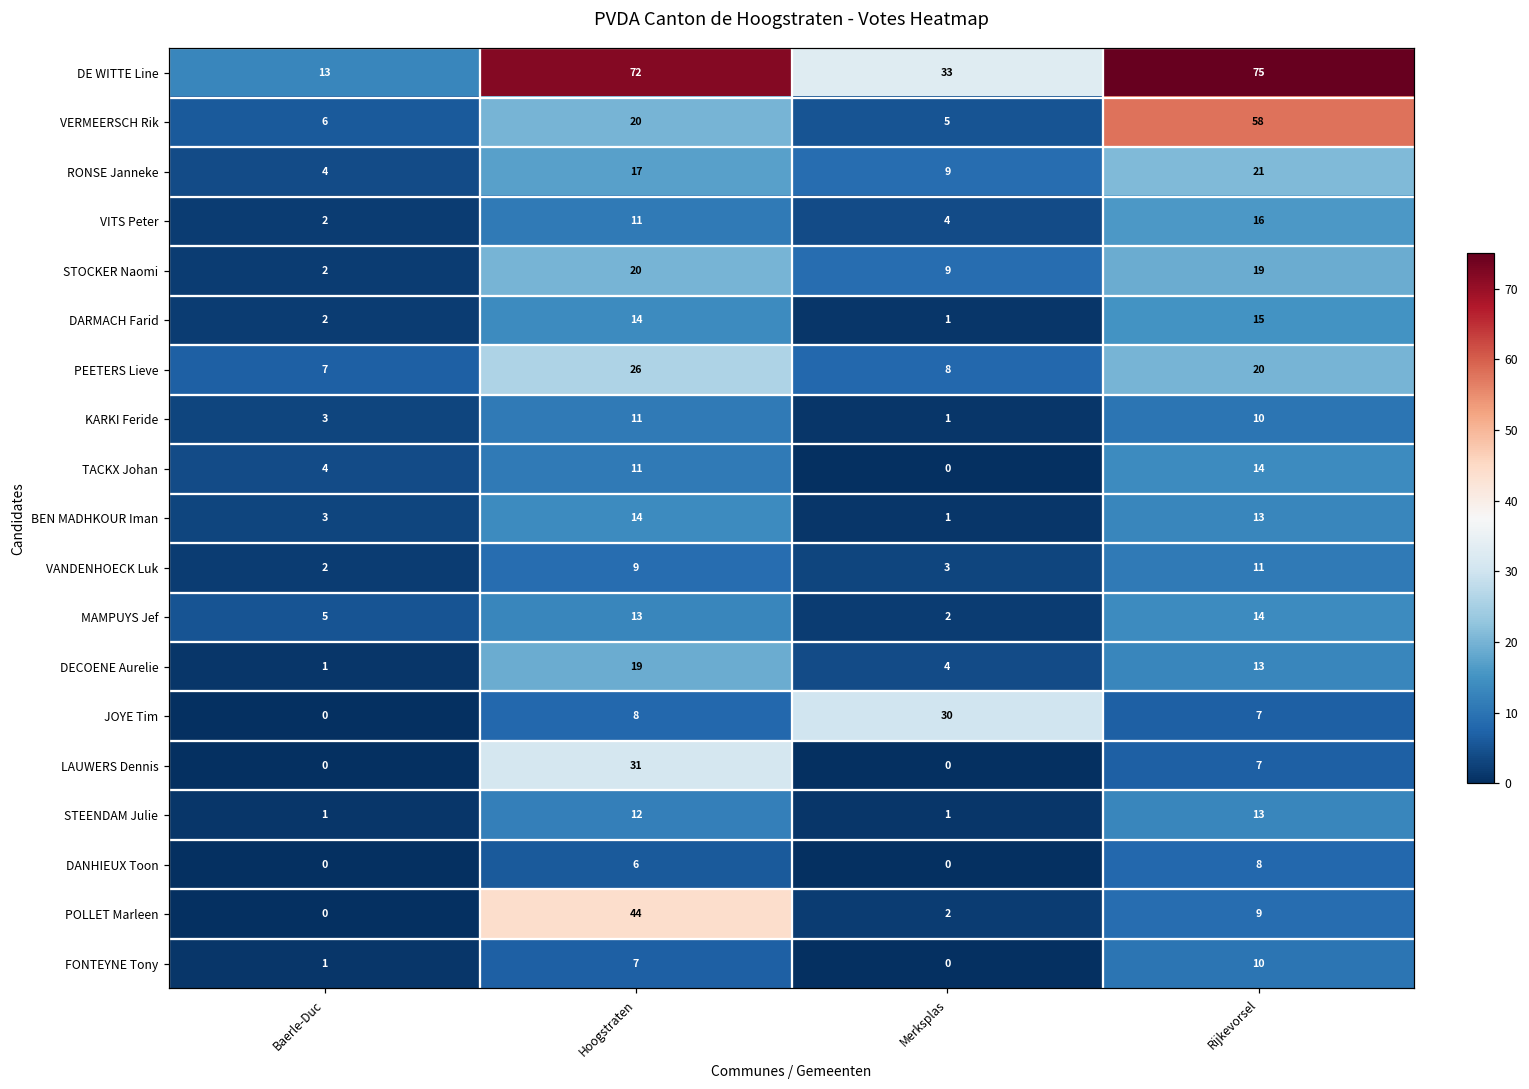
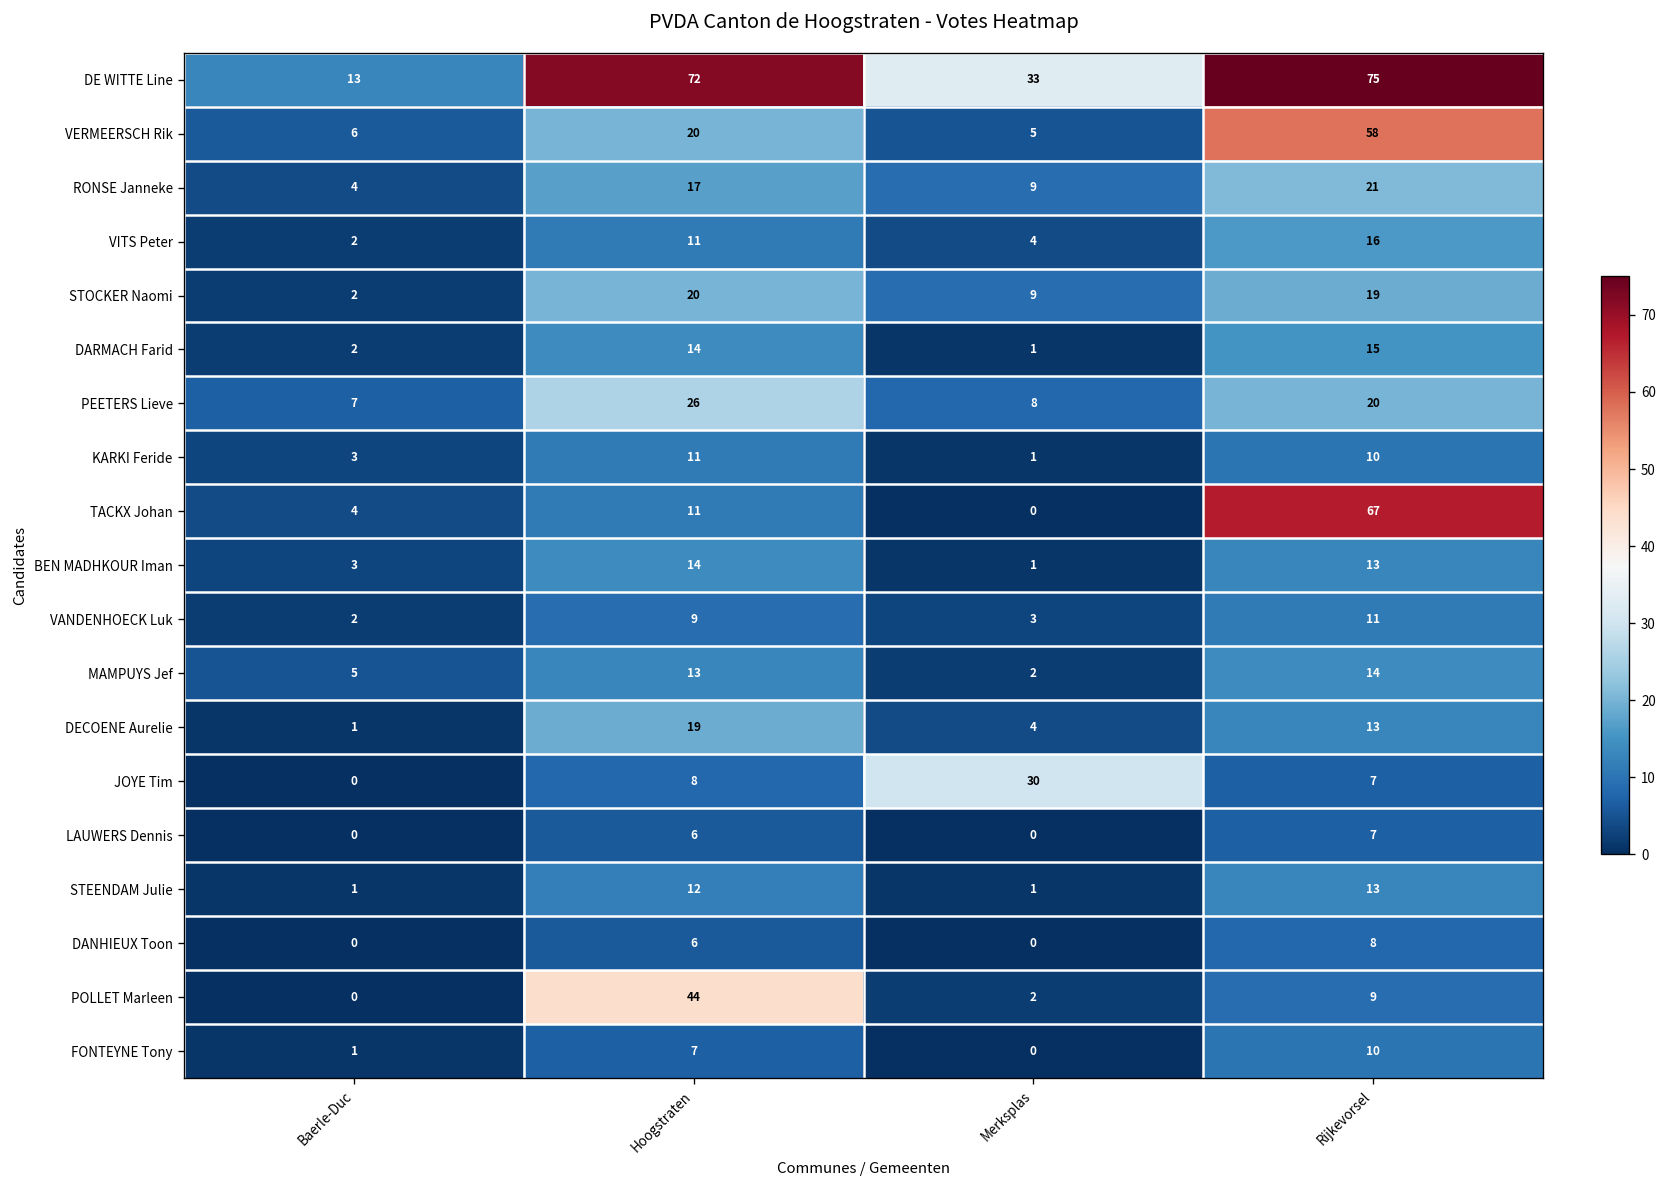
  {
    "DE WITTE Line": {
      "Baerle-Duc": 13,
      "Hoogstraten": 72,
      "Merksplas": 33,
      "Rijkevorsel": 75
    },
    "VERMEERSCH Rik": {
      "Baerle-Duc": 6,
      "Hoogstraten": 20,
      "Merksplas": 5,
      "Rijkevorsel": 58
    },
    "RONSE Janneke": {
      "Baerle-Duc": 4,
      "Hoogstraten": 17,
      "Merksplas": 9,
      "Rijkevorsel": 21
    },
    "VITS Peter": {
      "Baerle-Duc": 2,
      "Hoogstraten": 11,
      "Merksplas": 4,
      "Rijkevorsel": 16
    },
    "STOCKER Naomi": {
      "Baerle-Duc": 2,
      "Hoogstraten": 20,
      "Merksplas": 9,
      "Rijkevorsel": 19
    },
    "DARMACH Farid": {
      "Baerle-Duc": 2,
      "Hoogstraten": 14,
      "Merksplas": 1,
      "Rijkevorsel": 15
    },
    "PEETERS Lieve": {
      "Baerle-Duc": 7,
      "Hoogstraten": 26,
      "Merksplas": 8,
      "Rijkevorsel": 20
    },
    "KARKI Feride": {
      "Baerle-Duc": 3,
      "Hoogstraten": 11,
      "Merksplas": 1,
      "Rijkevorsel": 10
    },
    "TACKX Johan": {
      "Baerle-Duc": 4,
      "Hoogstraten": 11,
      "Merksplas": 0,
-     "Rijkevorsel": 14
+     "Rijkevorsel": 67
    },
    "BEN MADHKOUR Iman": {
      "Baerle-Duc": 3,
      "Hoogstraten": 14,
      "Merksplas": 1,
      "Rijkevorsel": 13
    },
    "VANDENHOECK Luk": {
      "Baerle-Duc": 2,
      "Hoogstraten": 9,
      "Merksplas": 3,
      "Rijkevorsel": 11
    },
    "MAMPUYS Jef": {
      "Baerle-Duc": 5,
      "Hoogstraten": 13,
      "Merksplas": 2,
      "Rijkevorsel": 14
    },
    "DECOENE Aurelie": {
      "Baerle-Duc": 1,
      "Hoogstraten": 19,
      "Merksplas": 4,
      "Rijkevorsel": 13
    },
    "JOYE Tim": {
      "Baerle-Duc": 0,
      "Hoogstraten": 8,
      "Merksplas": 30,
      "Rijkevorsel": 7
    },
    "LAUWERS Dennis": {
      "Baerle-Duc": 0,
-     "Hoogstraten": 31,
+     "Hoogstraten": 6,
      "Merksplas": 0,
      "Rijkevorsel": 7
    },
    "STEENDAM Julie": {
      "Baerle-Duc": 1,
      "Hoogstraten": 12,
      "Merksplas": 1,
      "Rijkevorsel": 13
    },
    "DANHIEUX Toon": {
      "Baerle-Duc": 0,
      "Hoogstraten": 6,
      "Merksplas": 0,
      "Rijkevorsel": 8
    },
    "POLLET Marleen": {
      "Baerle-Duc": 0,
      "Hoogstraten": 44,
      "Merksplas": 2,
      "Rijkevorsel": 9
    },
    "FONTEYNE Tony": {
      "Baerle-Duc": 1,
      "Hoogstraten": 7,
      "Merksplas": 0,
      "Rijkevorsel": 10
    }
  }
